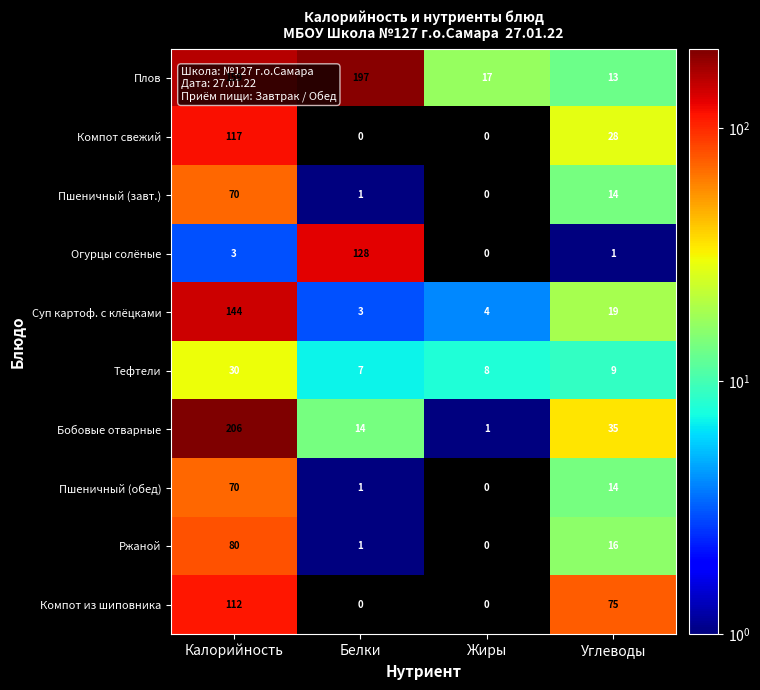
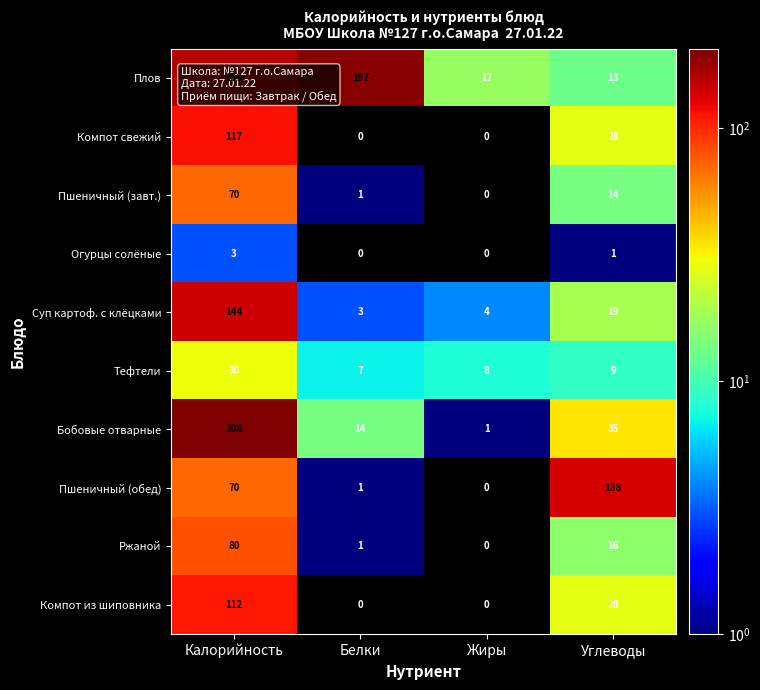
  {
    "Плов": {
      "Белки": 197,
      "Жиры": 17,
      "Углеводы": 13
    },
    "Компот свежий": {
      "Калорийность": 117,
      "Белки": 0,
      "Жиры": 0,
      "Углеводы": 28
    },
    "Пшеничный (завт.)": {
      "Калорийность": 70,
      "Белки": 1,
      "Жиры": 0,
      "Углеводы": 14
    },
    "Огурцы солёные": {
      "Калорийность": 3,
-     "Белки": 128,
+     "Белки": 0,
      "Жиры": 0,
      "Углеводы": 1
    },
    "Суп картоф. с клёцками": {
      "Калорийность": 144,
      "Белки": 3,
      "Жиры": 4,
      "Углеводы": 19
    },
    "Тефтели": {
      "Калорийность": 30,
      "Белки": 7,
      "Жиры": 8,
      "Углеводы": 9
    },
    "Бобовые отварные": {
      "Калорийность": 206,
      "Белки": 14,
      "Жиры": 1,
      "Углеводы": 35
    },
    "Пшеничный (обед)": {
      "Калорийность": 70,
      "Белки": 1,
      "Жиры": 0,
-     "Углеводы": 14
+     "Углеводы": 138
    },
    "Ржаной": {
      "Калорийность": 80,
      "Белки": 1,
      "Жиры": 0,
      "Углеводы": 16
    },
    "Компот из шиповника": {
      "Калорийность": 112,
      "Белки": 0,
      "Жиры": 0,
-     "Углеводы": 75
+     "Углеводы": 28
    }
  }
